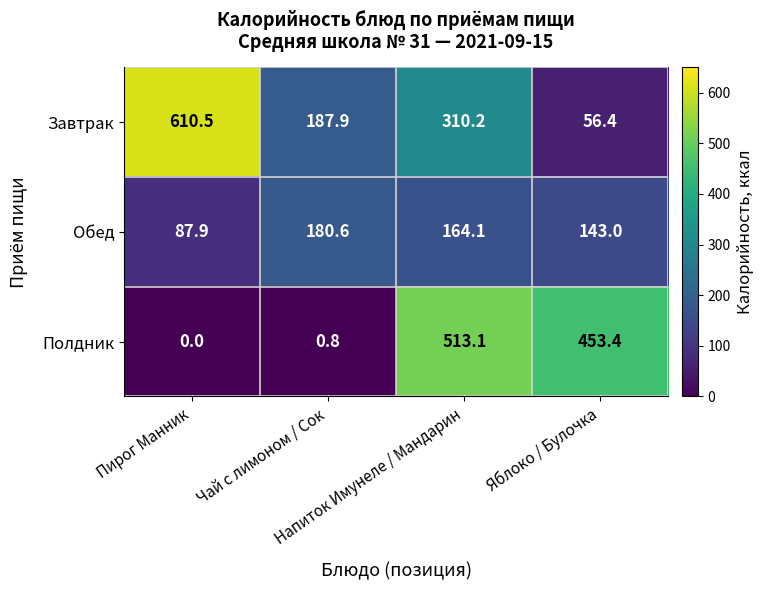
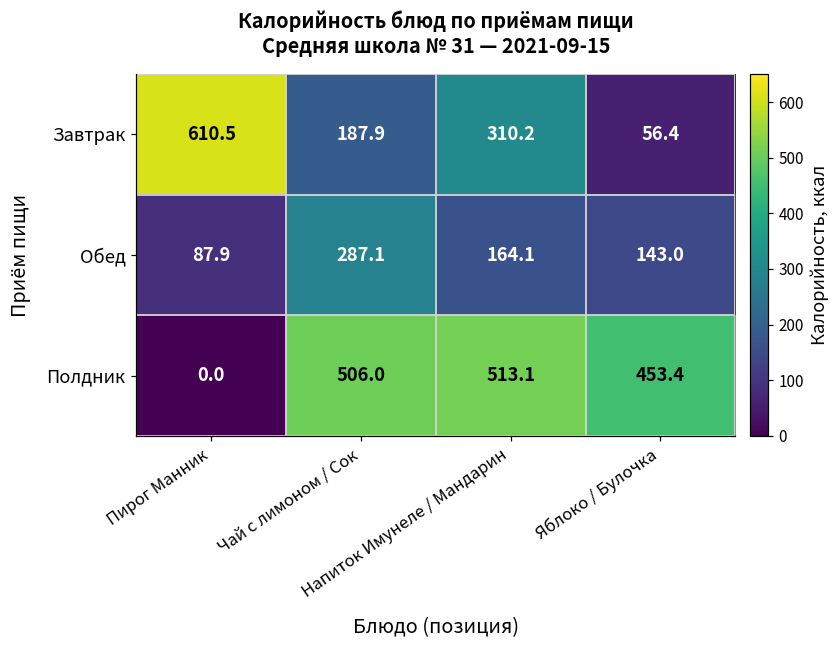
  {
    "Завтрак": {
      "Пирог Манник": 610.5,
      "Чай с лимоном / Сок": 187.9,
      "Напиток Имунеле / Мандарин": 310.2,
      "Яблоко / Булочка": 56.4
    },
    "Обед": {
      "Пирог Манник": 87.9,
-     "Чай с лимоном / Сок": 180.6,
+     "Чай с лимоном / Сок": 287.1,
      "Напиток Имунеле / Мандарин": 164.1,
      "Яблоко / Булочка": 143.0
    },
    "Полдник": {
      "Пирог Манник": 0.0,
-     "Чай с лимоном / Сок": 0.8,
+     "Чай с лимоном / Сок": 506.0,
      "Напиток Имунеле / Мандарин": 513.1,
      "Яблоко / Булочка": 453.4
    }
  }
